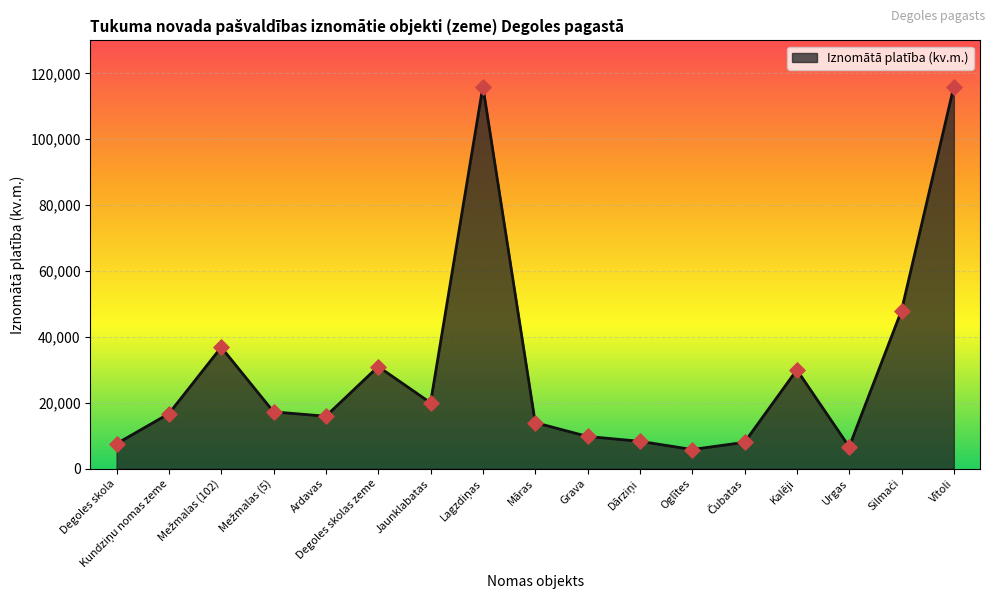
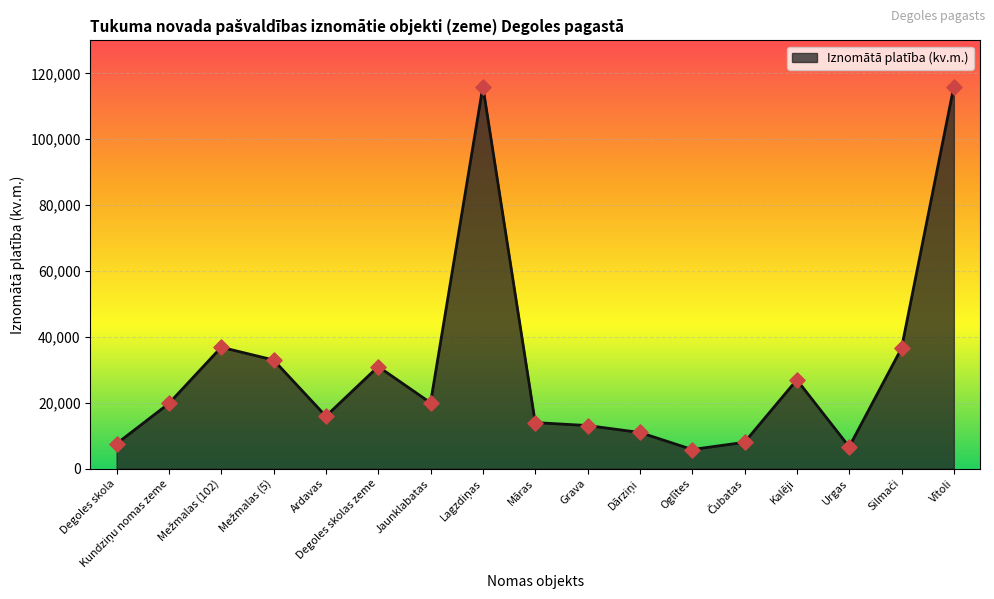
  {
    "Degoles skola": "8,000",
-   "Kundziņu nomas zeme": "17,000",
+   "Kundziņu nomas zeme": "20,000",
    "Mežmalas (102)": "37,000",
-   "Mežmalas (5)": "17,000",
+   "Mežmalas (5)": "33,000",
    "Ardavas": "16,000",
    "Degoles skolas zeme": "31,000",
    "Jaunklabatas": "20,000",
    "Lagzdiņas": "116,000",
    "Māras": "14,000",
-   "Grava": "10,000",
-   "Dārziņi": "8,000",
+   "Grava": "13,000",
+   "Dārziņi": "11,000",
    "Oglītes": "6,000",
    "Čubatas": "8,000",
-   "Kalēji": "30,000",
+   "Kalēji": "27,000",
    "Urgas": "7,000",
-   "Silmači": "48,000",
+   "Silmači": "37,000",
    "Vītoli": "116,000"
  }
